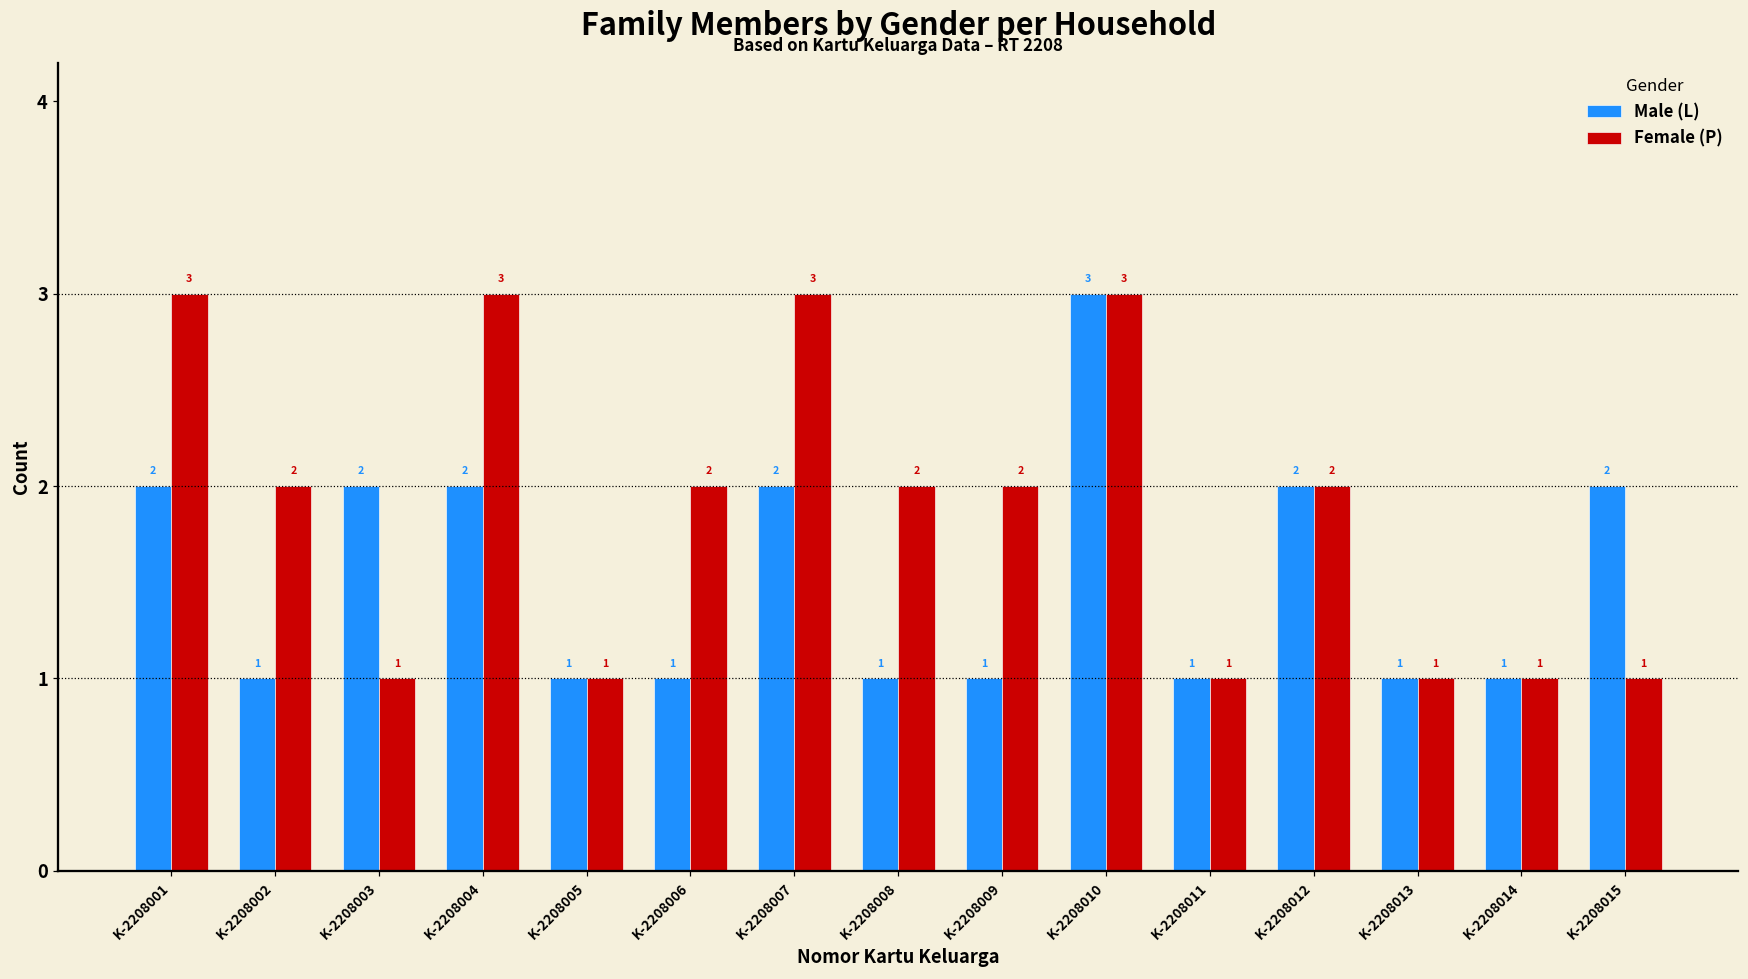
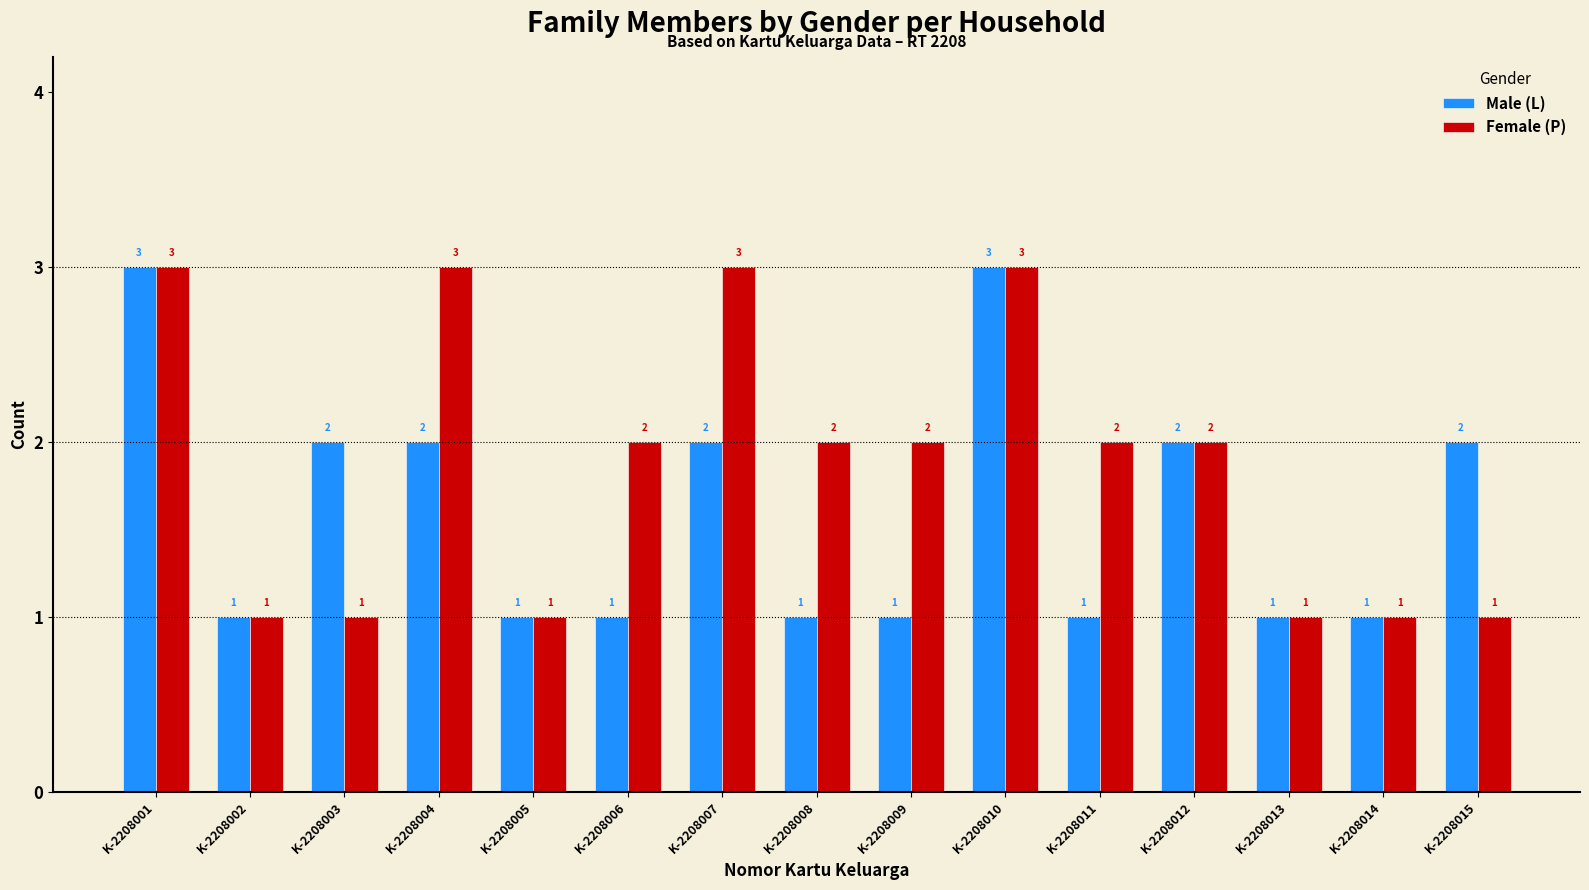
  {
    "Male (L)": {
-     "K-2208001": 2,
+     "K-2208001": 3,
      "K-2208002": 1,
      "K-2208003": 2,
      "K-2208004": 2,
      "K-2208005": 1,
      "K-2208006": 1,
      "K-2208007": 2,
      "K-2208008": 1,
      "K-2208009": 1,
      "K-2208010": 3,
      "K-2208011": 1,
      "K-2208012": 2,
      "K-2208013": 1,
      "K-2208014": 1,
      "K-2208015": 2
    },
    "Female (P)": {
      "K-2208001": 3,
-     "K-2208002": 2,
+     "K-2208002": 1,
      "K-2208003": 1,
      "K-2208004": 3,
      "K-2208005": 1,
      "K-2208006": 2,
      "K-2208007": 3,
      "K-2208008": 2,
      "K-2208009": 2,
      "K-2208010": 3,
-     "K-2208011": 1,
+     "K-2208011": 2,
      "K-2208012": 2,
      "K-2208013": 1,
      "K-2208014": 1,
      "K-2208015": 1
    }
  }
